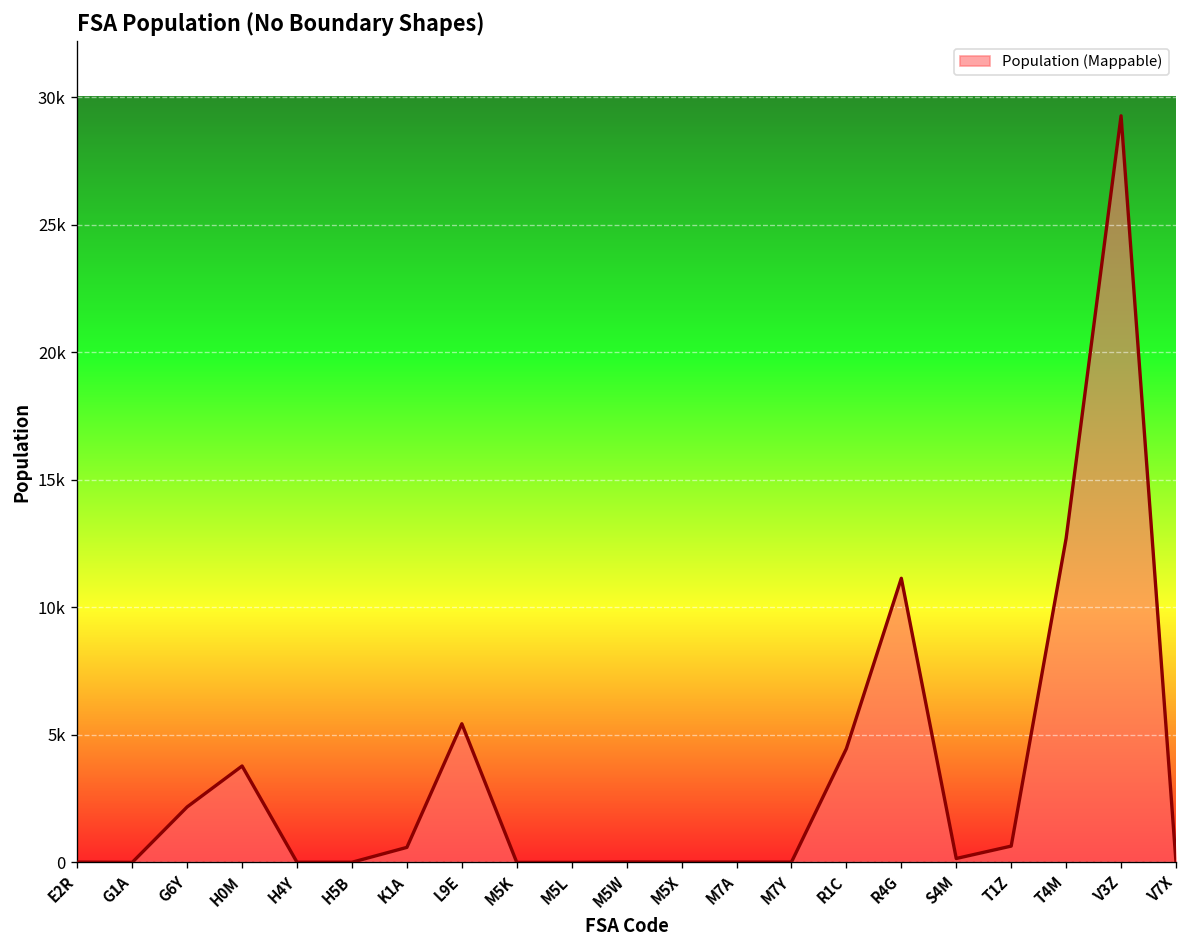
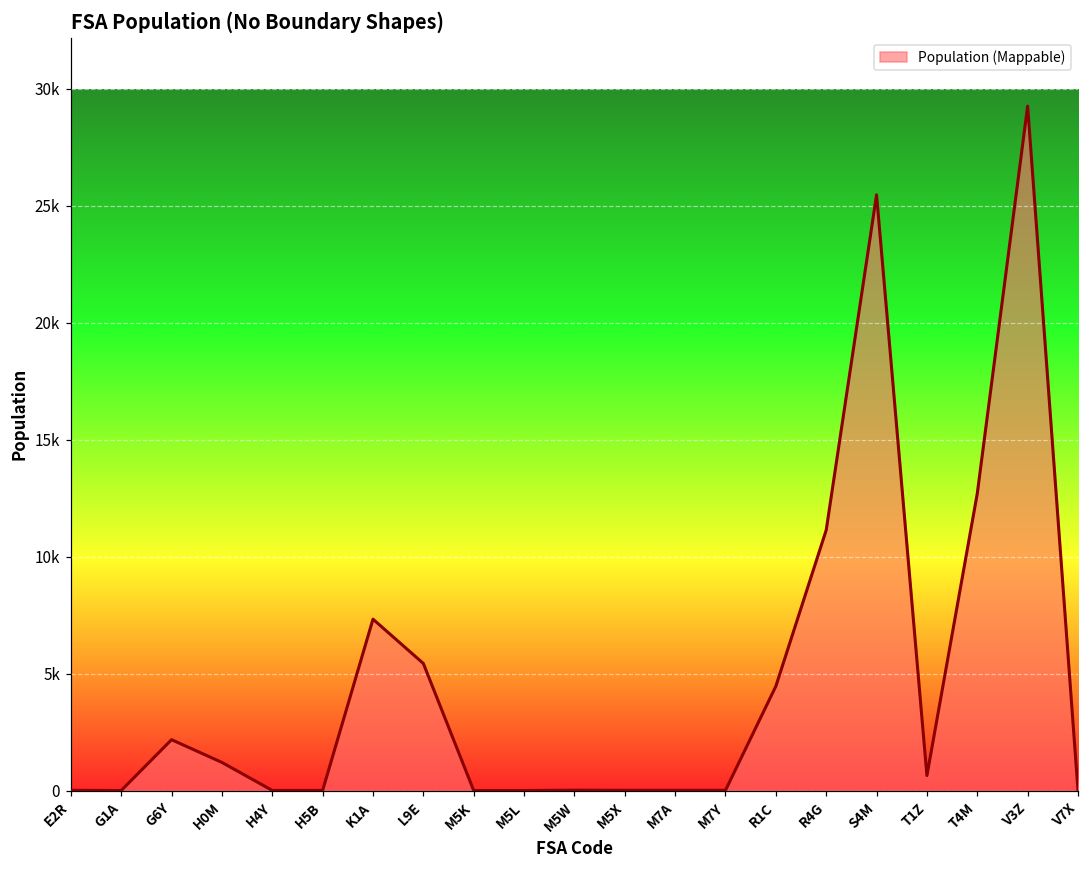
  {
    "E2R": 0,
    "G1A": 0,
    "G6Y": 2200,
-   "H0M": 3800,
+   "H0M": 1200,
    "H4Y": 0,
    "H5B": 0,
-   "K1A": 600,
+   "K1A": 7300,
    "L9E": 5400,
    "M5K": 0,
    "M5L": 0,
    "M5W": 0,
    "M5X": 0,
    "M7A": 0,
    "M7Y": 0,
    "R1C": 4500,
    "R4G": 11100,
-   "S4M": 200,
+   "S4M": 25500,
    "T1Z": 600,
    "T4M": 12700,
    "V3Z": 29300,
    "V7X": 0
  }
